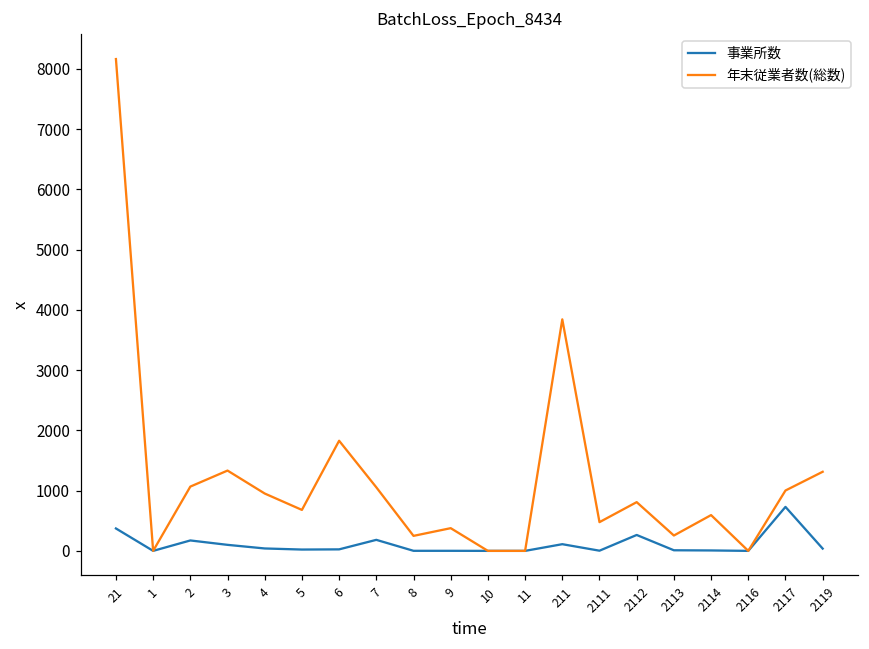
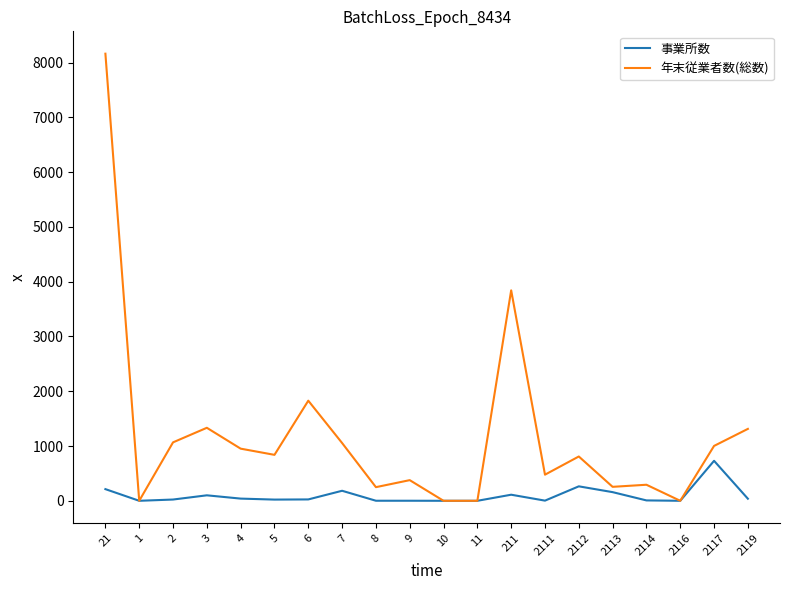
  {
    "事業所数": {
-     "21": 400,
-     "2": 200,
+     "21": 200,
+     "2": 0,
      "3": 100,
      "4": 0,
      "5": 0,
      "6": 0,
      "7": 200,
      "8": 0,
      "9": 0,
      "211": 100,
      "2111": 0,
      "2112": 300,
-     "2113": 0,
+     "2113": 200,
      "2114": 0,
      "2117": 700,
      "2119": 0
    },
    "年末従業者数(総数)": {
      "21": 8200,
      "2": 1100,
      "3": 1300,
      "4": 1000,
-     "5": 700,
+     "5": 800,
      "6": 1800,
      "7": 1100,
      "8": 200,
      "9": 400,
      "211": 3800,
      "2111": 500,
      "2112": 800,
      "2113": 300,
-     "2114": 600,
+     "2114": 300,
      "2117": 1000,
      "2119": 1300
    }
  }
